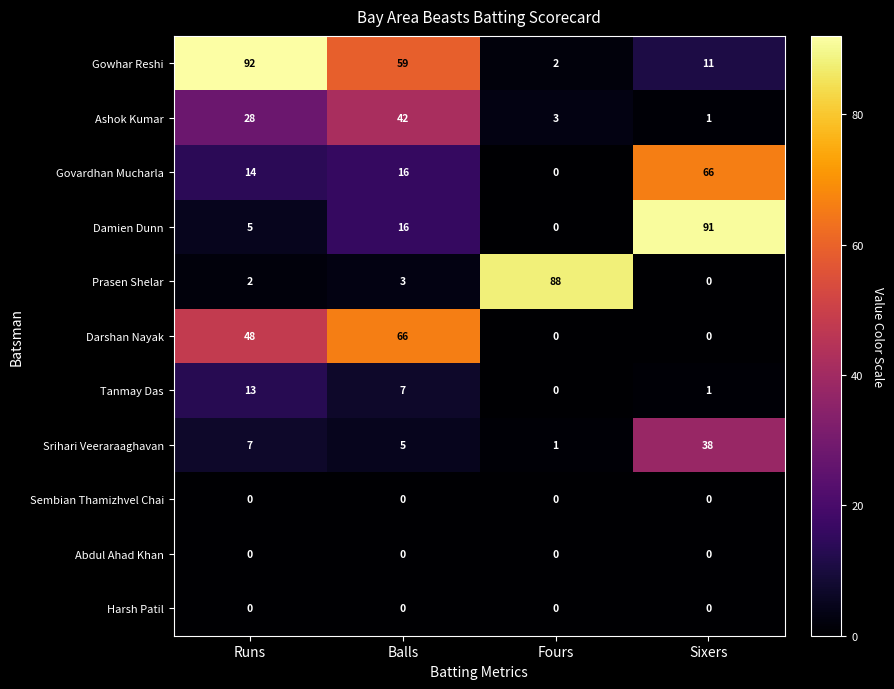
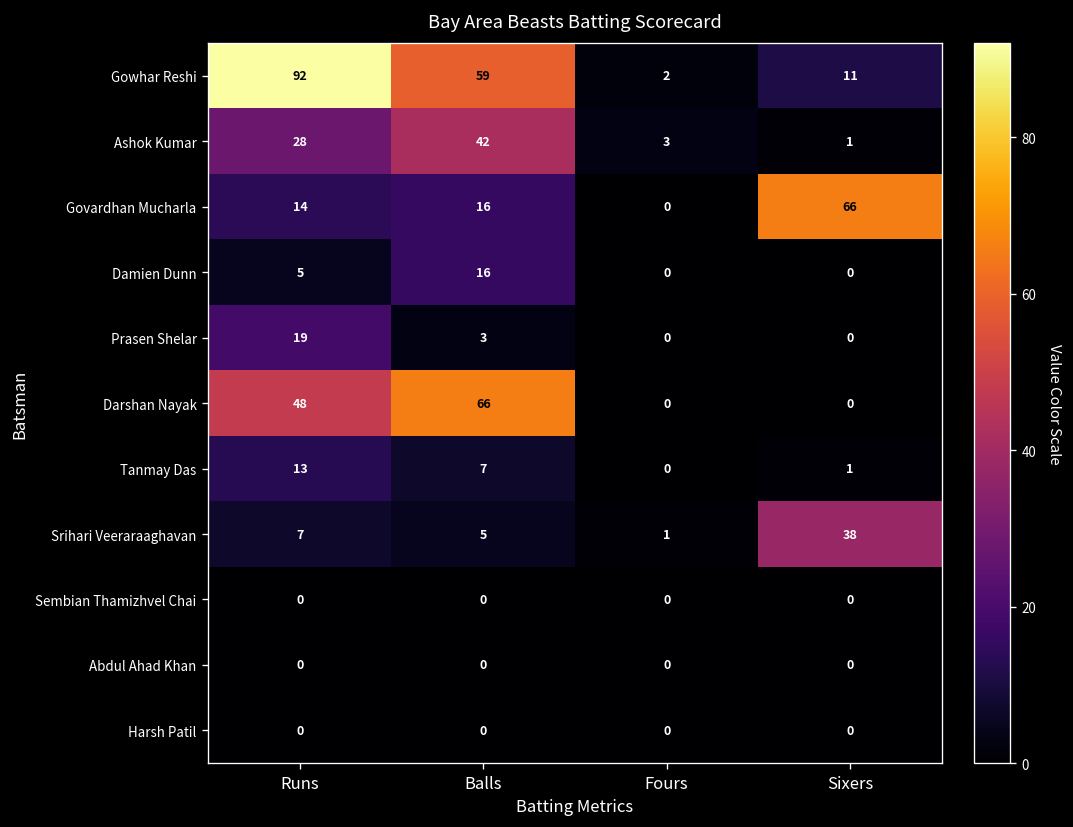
  {
    "Gowhar Reshi": {
      "Runs": 92,
      "Balls": 59,
      "Fours": 2,
      "Sixers": 11
    },
    "Ashok Kumar": {
      "Runs": 28,
      "Balls": 42,
      "Fours": 3,
      "Sixers": 1
    },
    "Govardhan Mucharla": {
      "Runs": 14,
      "Balls": 16,
      "Fours": 0,
      "Sixers": 66
    },
    "Damien Dunn": {
      "Runs": 5,
      "Balls": 16,
      "Fours": 0,
-     "Sixers": 91
+     "Sixers": 0
    },
    "Prasen Shelar": {
-     "Runs": 2,
+     "Runs": 19,
      "Balls": 3,
-     "Fours": 88,
+     "Fours": 0,
      "Sixers": 0
    },
    "Darshan Nayak": {
      "Runs": 48,
      "Balls": 66,
      "Fours": 0,
      "Sixers": 0
    },
    "Tanmay Das": {
      "Runs": 13,
      "Balls": 7,
      "Fours": 0,
      "Sixers": 1
    },
    "Srihari Veeraraaghavan": {
      "Runs": 7,
      "Balls": 5,
      "Fours": 1,
      "Sixers": 38
    },
    "Sembian Thamizhvel Chai": {
      "Runs": 0,
      "Balls": 0,
      "Fours": 0,
      "Sixers": 0
    },
    "Abdul Ahad Khan": {
      "Runs": 0,
      "Balls": 0,
      "Fours": 0,
      "Sixers": 0
    },
    "Harsh Patil": {
      "Runs": 0,
      "Balls": 0,
      "Fours": 0,
      "Sixers": 0
    }
  }
